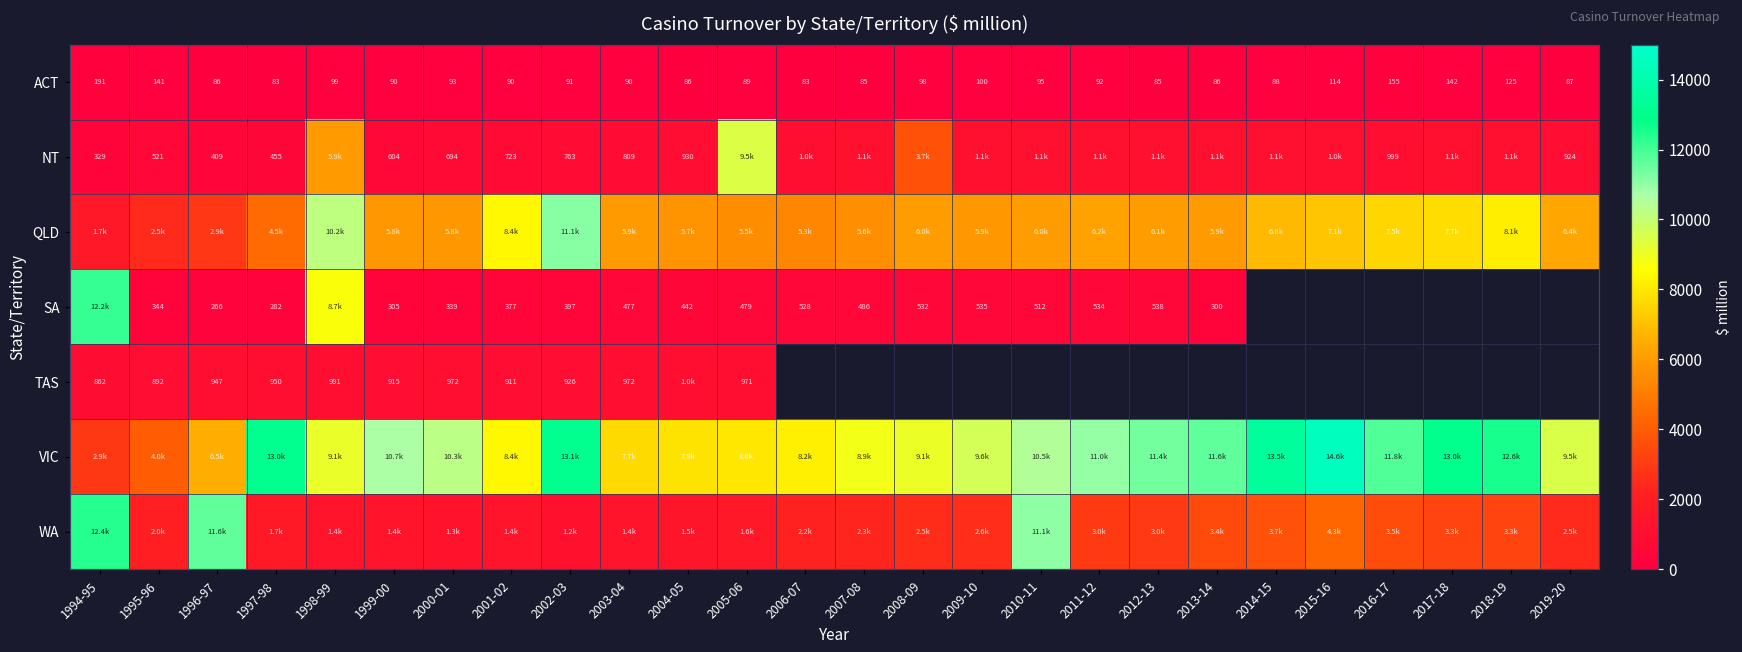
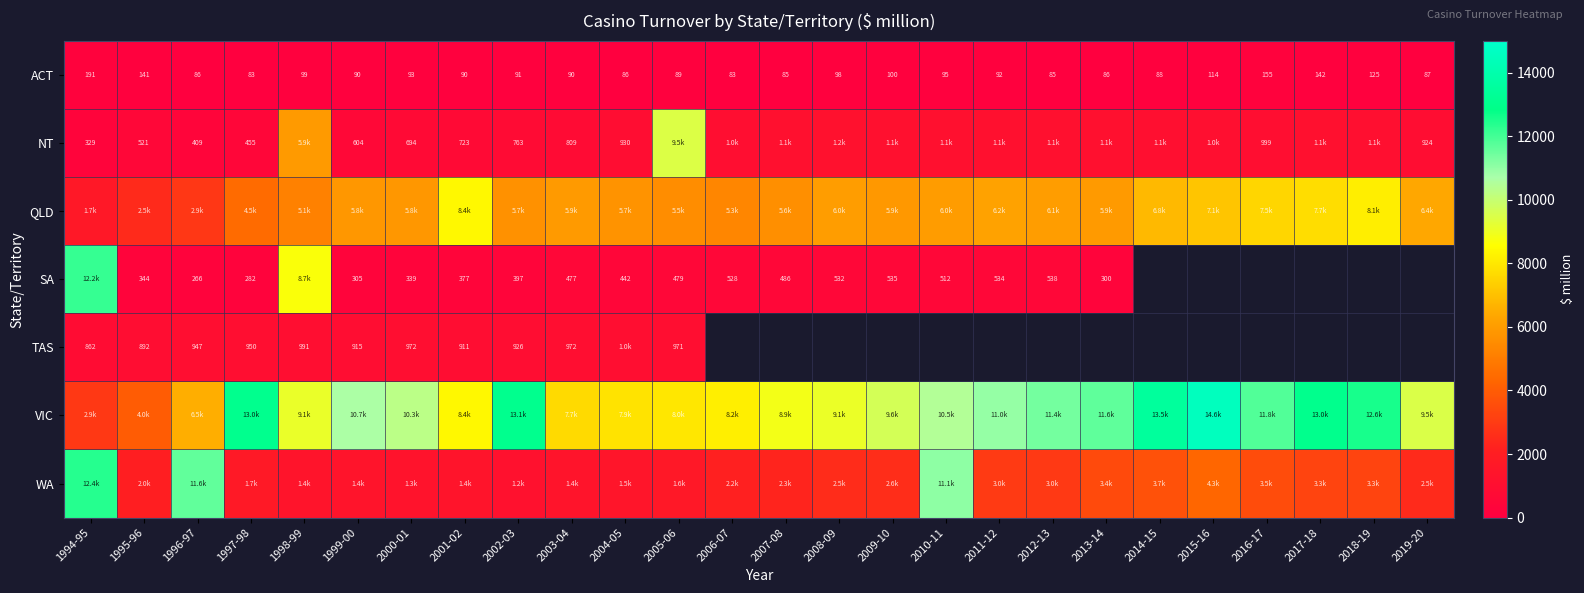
  {
    "ACT": {
      "1994-95": "191",
      "1995-96": "141",
      "1996-97": "86",
      "1997-98": "83",
      "1998-99": "99",
      "1999-00": "90",
      "2000-01": "93",
      "2001-02": "90",
      "2002-03": "91",
      "2003-04": "90",
      "2004-05": "86",
      "2005-06": "89",
      "2006-07": "83",
      "2007-08": "85",
      "2008-09": "98",
      "2009-10": "100",
      "2010-11": "95",
      "2011-12": "92",
      "2012-13": "85",
      "2013-14": "86",
      "2014-15": "88",
      "2015-16": "114",
      "2016-17": "155",
      "2017-18": "142",
      "2018-19": "125",
      "2019-20": "87"
    },
    "NT": {
      "1994-95": "329",
      "1995-96": "521",
      "1996-97": "409",
      "1997-98": "455",
      "1998-99": "5.9k",
      "1999-00": "604",
      "2000-01": "694",
      "2001-02": "723",
      "2002-03": "763",
      "2003-04": "809",
      "2004-05": "930",
      "2005-06": "9.5k",
      "2006-07": "1.0k",
      "2007-08": "1.1k",
-     "2008-09": "3.7k",
+     "2008-09": "1.2k",
      "2009-10": "1.1k",
      "2010-11": "1.1k",
      "2011-12": "1.1k",
      "2012-13": "1.1k",
      "2013-14": "1.1k",
      "2014-15": "1.1k",
      "2015-16": "1.0k",
      "2016-17": "999",
      "2017-18": "1.1k",
      "2018-19": "1.1k",
      "2019-20": "924"
    },
    "QLD": {
      "1994-95": "1.7k",
      "1995-96": "2.5k",
      "1996-97": "2.9k",
      "1997-98": "4.5k",
-     "1998-99": "10.2k",
+     "1998-99": "5.1k",
      "1999-00": "5.8k",
      "2000-01": "5.8k",
      "2001-02": "8.4k",
-     "2002-03": "11.1k",
+     "2002-03": "5.7k",
      "2003-04": "5.9k",
      "2004-05": "5.7k",
      "2005-06": "5.5k",
      "2006-07": "5.3k",
      "2007-08": "5.6k",
      "2008-09": "6.0k",
      "2009-10": "5.9k",
      "2010-11": "6.0k",
      "2011-12": "6.2k",
      "2012-13": "6.1k",
      "2013-14": "5.9k",
      "2014-15": "6.8k",
      "2015-16": "7.1k",
      "2016-17": "7.5k",
      "2017-18": "7.7k",
      "2018-19": "8.1k",
      "2019-20": "6.4k"
    },
    "SA": {
      "1994-95": "12.2k",
      "1995-96": "344",
      "1996-97": "266",
      "1997-98": "282",
      "1998-99": "8.7k",
      "1999-00": "305",
      "2000-01": "339",
      "2001-02": "377",
      "2002-03": "397",
      "2003-04": "477",
      "2004-05": "442",
      "2005-06": "479",
      "2006-07": "528",
      "2007-08": "486",
      "2008-09": "532",
      "2009-10": "535",
      "2010-11": "512",
      "2011-12": "534",
      "2012-13": "538",
      "2013-14": "300"
    },
    "TAS": {
      "1994-95": "862",
      "1995-96": "892",
      "1996-97": "947",
      "1997-98": "950",
      "1998-99": "991",
      "1999-00": "915",
      "2000-01": "972",
      "2001-02": "911",
      "2002-03": "926",
      "2003-04": "972",
      "2004-05": "1.0k",
      "2005-06": "971"
    },
    "VIC": {
      "1994-95": "2.9k",
      "1995-96": "4.0k",
      "1996-97": "6.5k",
      "1997-98": "13.0k",
      "1998-99": "9.1k",
      "1999-00": "10.7k",
      "2000-01": "10.3k",
      "2001-02": "8.4k",
      "2002-03": "13.1k",
      "2003-04": "7.7k",
      "2004-05": "7.9k",
      "2005-06": "8.0k",
      "2006-07": "8.2k",
      "2007-08": "8.9k",
      "2008-09": "9.1k",
      "2009-10": "9.6k",
      "2010-11": "10.5k",
      "2011-12": "11.0k",
      "2012-13": "11.4k",
      "2013-14": "11.6k",
      "2014-15": "13.5k",
      "2015-16": "14.6k",
      "2016-17": "11.8k",
      "2017-18": "13.0k",
      "2018-19": "12.6k",
      "2019-20": "9.5k"
    },
    "WA": {
      "1994-95": "12.4k",
      "1995-96": "2.0k",
      "1996-97": "11.6k",
      "1997-98": "1.7k",
      "1998-99": "1.4k",
      "1999-00": "1.4k",
      "2000-01": "1.3k",
      "2001-02": "1.4k",
      "2002-03": "1.2k",
      "2003-04": "1.4k",
      "2004-05": "1.5k",
      "2005-06": "1.6k",
      "2006-07": "2.2k",
      "2007-08": "2.3k",
      "2008-09": "2.5k",
      "2009-10": "2.6k",
      "2010-11": "11.1k",
      "2011-12": "3.0k",
      "2012-13": "3.0k",
      "2013-14": "3.4k",
      "2014-15": "3.7k",
      "2015-16": "4.3k",
      "2016-17": "3.5k",
      "2017-18": "3.3k",
      "2018-19": "3.3k",
      "2019-20": "2.5k"
    }
  }
